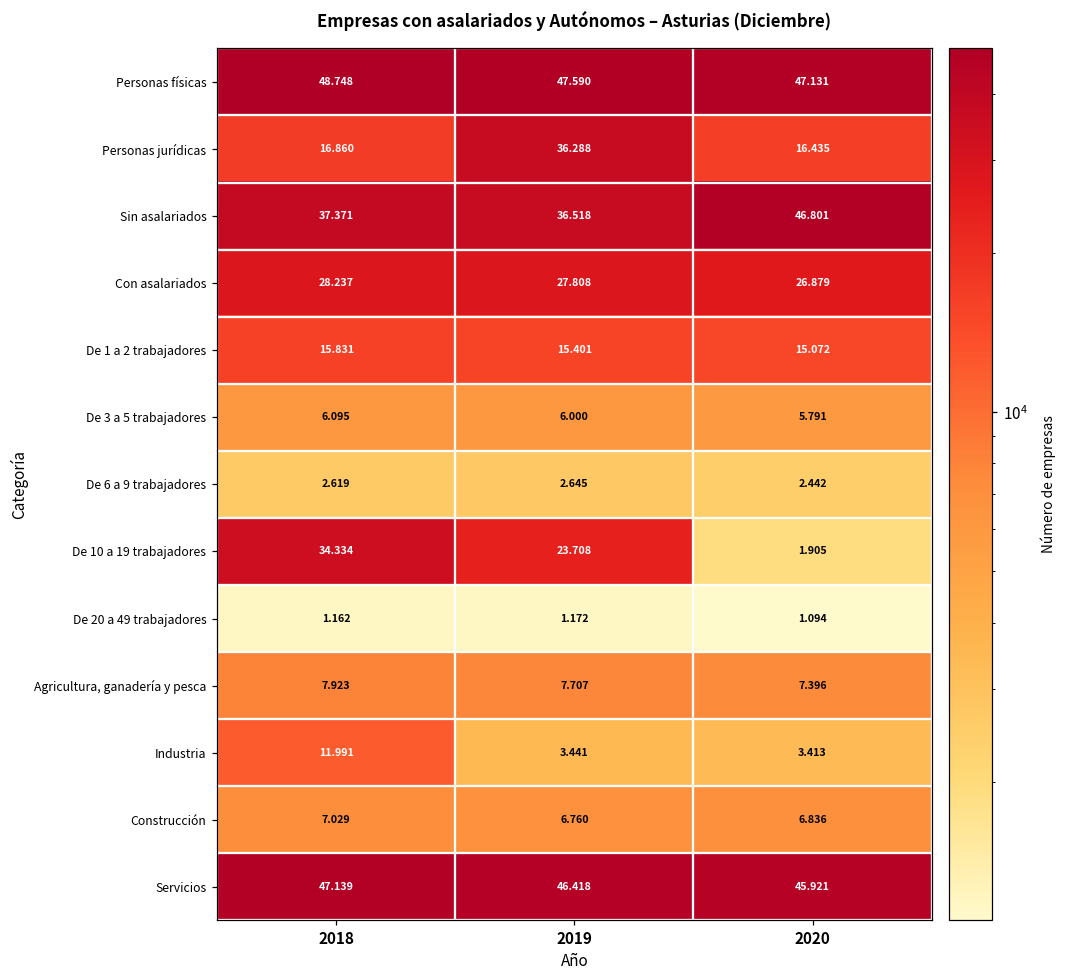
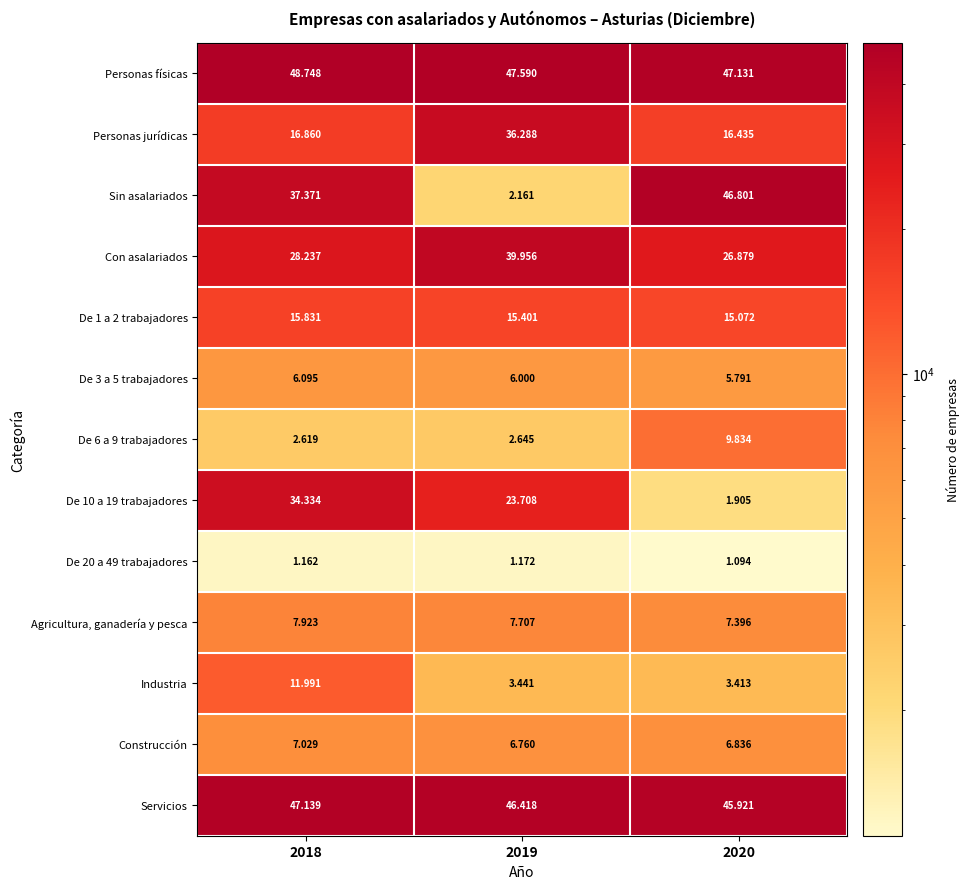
  {
    "Personas físicas": {
      "2018": 48.748,
      "2019": 47.590,
      "2020": 47.131
    },
    "Personas jurídicas": {
      "2018": 16.860,
      "2019": 36.288,
      "2020": 16.435
    },
    "Sin asalariados": {
      "2018": 37.371,
-     "2019": 36.518,
+     "2019": 2.161,
      "2020": 46.801
    },
    "Con asalariados": {
      "2018": 28.237,
-     "2019": 27.808,
+     "2019": 39.956,
      "2020": 26.879
    },
    "De 1 a 2 trabajadores": {
      "2018": 15.831,
      "2019": 15.401,
      "2020": 15.072
    },
    "De 3 a 5 trabajadores": {
      "2018": 6.095,
      "2019": 6.000,
      "2020": 5.791
    },
    "De 6 a 9 trabajadores": {
      "2018": 2.619,
      "2019": 2.645,
-     "2020": 2.442
+     "2020": 9.834
    },
    "De 10 a 19 trabajadores": {
      "2018": 34.334,
      "2019": 23.708,
      "2020": 1.905
    },
    "De 20 a 49 trabajadores": {
      "2018": 1.162,
      "2019": 1.172,
      "2020": 1.094
    },
    "Agricultura, ganadería y pesca": {
      "2018": 7.923,
      "2019": 7.707,
      "2020": 7.396
    },
    "Industria": {
      "2018": 11.991,
      "2019": 3.441,
      "2020": 3.413
    },
    "Construcción": {
      "2018": 7.029,
      "2019": 6.760,
      "2020": 6.836
    },
    "Servicios": {
      "2018": 47.139,
      "2019": 46.418,
      "2020": 45.921
    }
  }
